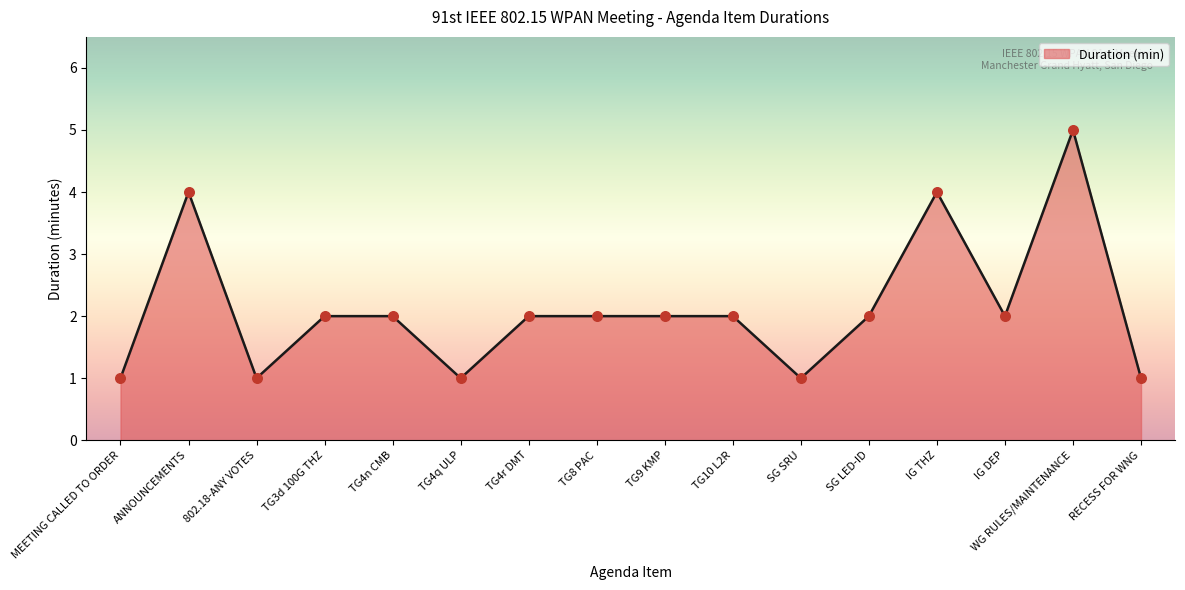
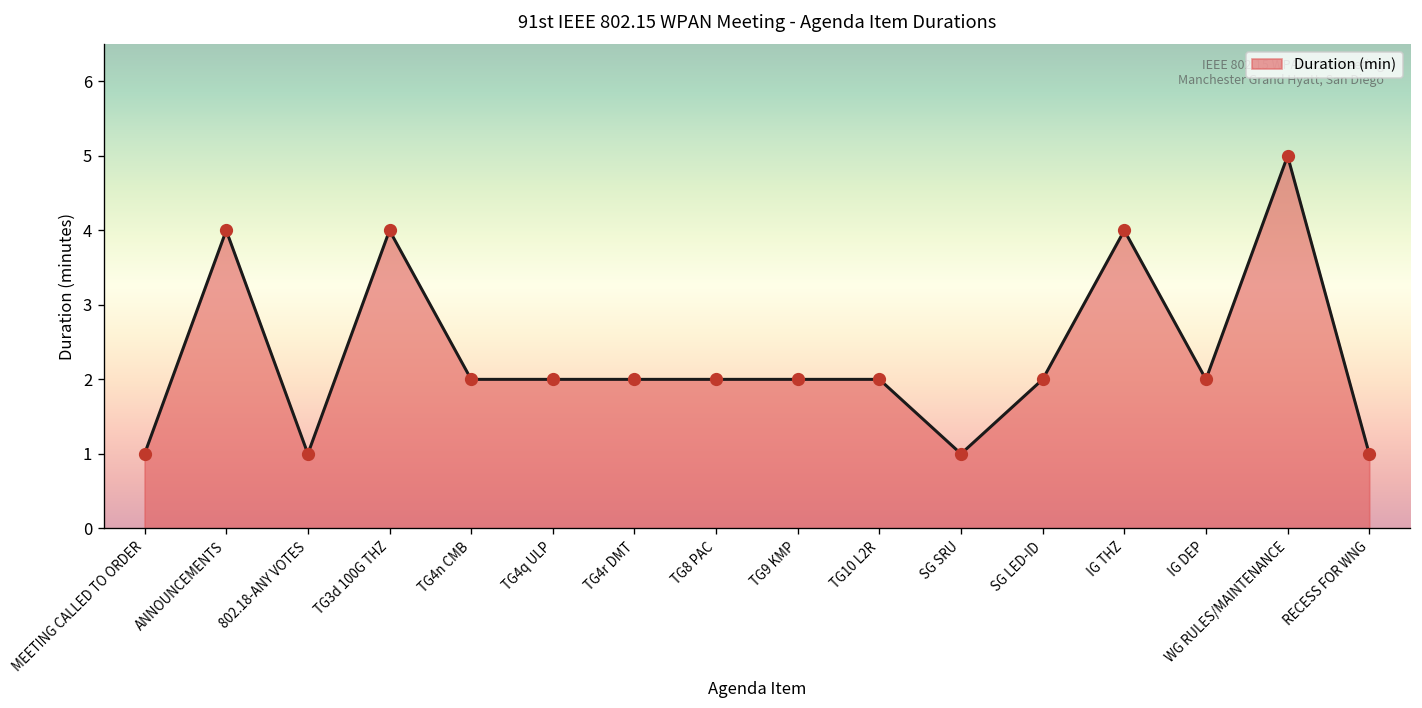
  {
    "MEETING CALLED TO ORDER": 1,
    "ANNOUNCEMENTS": 4,
    "802.18-ANY VOTES": 1,
-   "TG3d 100G THZ": 2,
+   "TG3d 100G THZ": 4,
    "TG4n CMB": 2,
-   "TG4q ULP": 1,
+   "TG4q ULP": 2,
    "TG4r DMT": 2,
    "TG8 PAC": 2,
    "TG9 KMP": 2,
    "TG10 L2R": 2,
    "SG SRU": 1,
    "SG LED-ID": 2,
    "IG THZ": 4,
    "IG DEP": 2,
    "WG RULES/MAINTENANCE": 5,
    "RECESS FOR WNG": 1
  }
